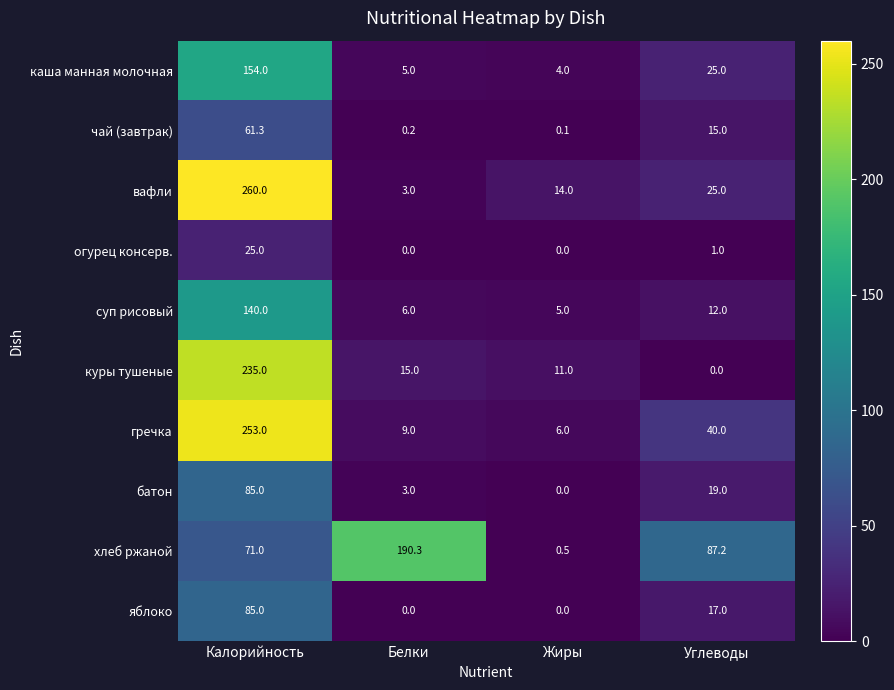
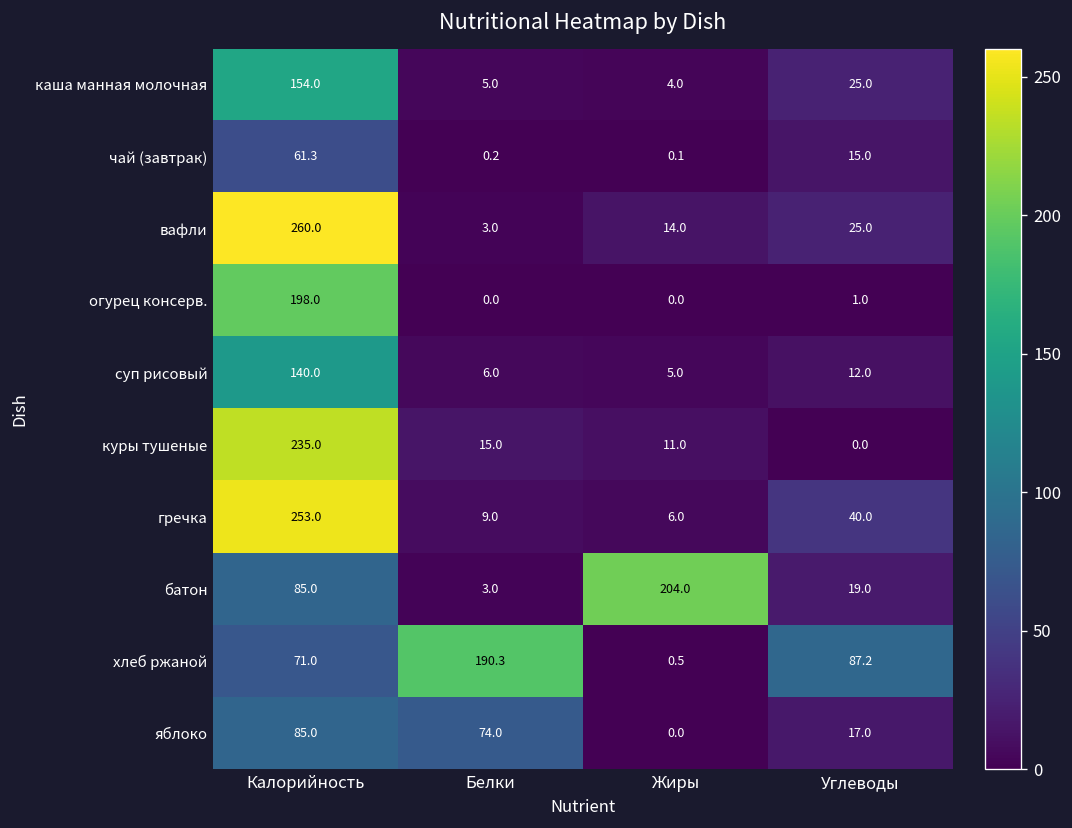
  {
    "каша манная молочная": {
      "Калорийность": 154.0,
      "Белки": 5.0,
      "Жиры": 4.0,
      "Углеводы": 25.0
    },
    "чай (завтрак)": {
      "Калорийность": 61.3,
      "Белки": 0.2,
      "Жиры": 0.1,
      "Углеводы": 15.0
    },
    "вафли": {
      "Калорийность": 260.0,
      "Белки": 3.0,
      "Жиры": 14.0,
      "Углеводы": 25.0
    },
    "огурец консерв.": {
-     "Калорийность": 25.0,
+     "Калорийность": 198.0,
      "Белки": 0.0,
      "Жиры": 0.0,
      "Углеводы": 1.0
    },
    "суп рисовый": {
      "Калорийность": 140.0,
      "Белки": 6.0,
      "Жиры": 5.0,
      "Углеводы": 12.0
    },
    "куры тушеные": {
      "Калорийность": 235.0,
      "Белки": 15.0,
      "Жиры": 11.0,
      "Углеводы": 0.0
    },
    "гречка": {
      "Калорийность": 253.0,
      "Белки": 9.0,
      "Жиры": 6.0,
      "Углеводы": 40.0
    },
    "батон": {
      "Калорийность": 85.0,
      "Белки": 3.0,
-     "Жиры": 0.0,
+     "Жиры": 204.0,
      "Углеводы": 19.0
    },
    "хлеб ржаной": {
      "Калорийность": 71.0,
      "Белки": 190.3,
      "Жиры": 0.5,
      "Углеводы": 87.2
    },
    "яблоко": {
      "Калорийность": 85.0,
-     "Белки": 0.0,
+     "Белки": 74.0,
      "Жиры": 0.0,
      "Углеводы": 17.0
    }
  }
